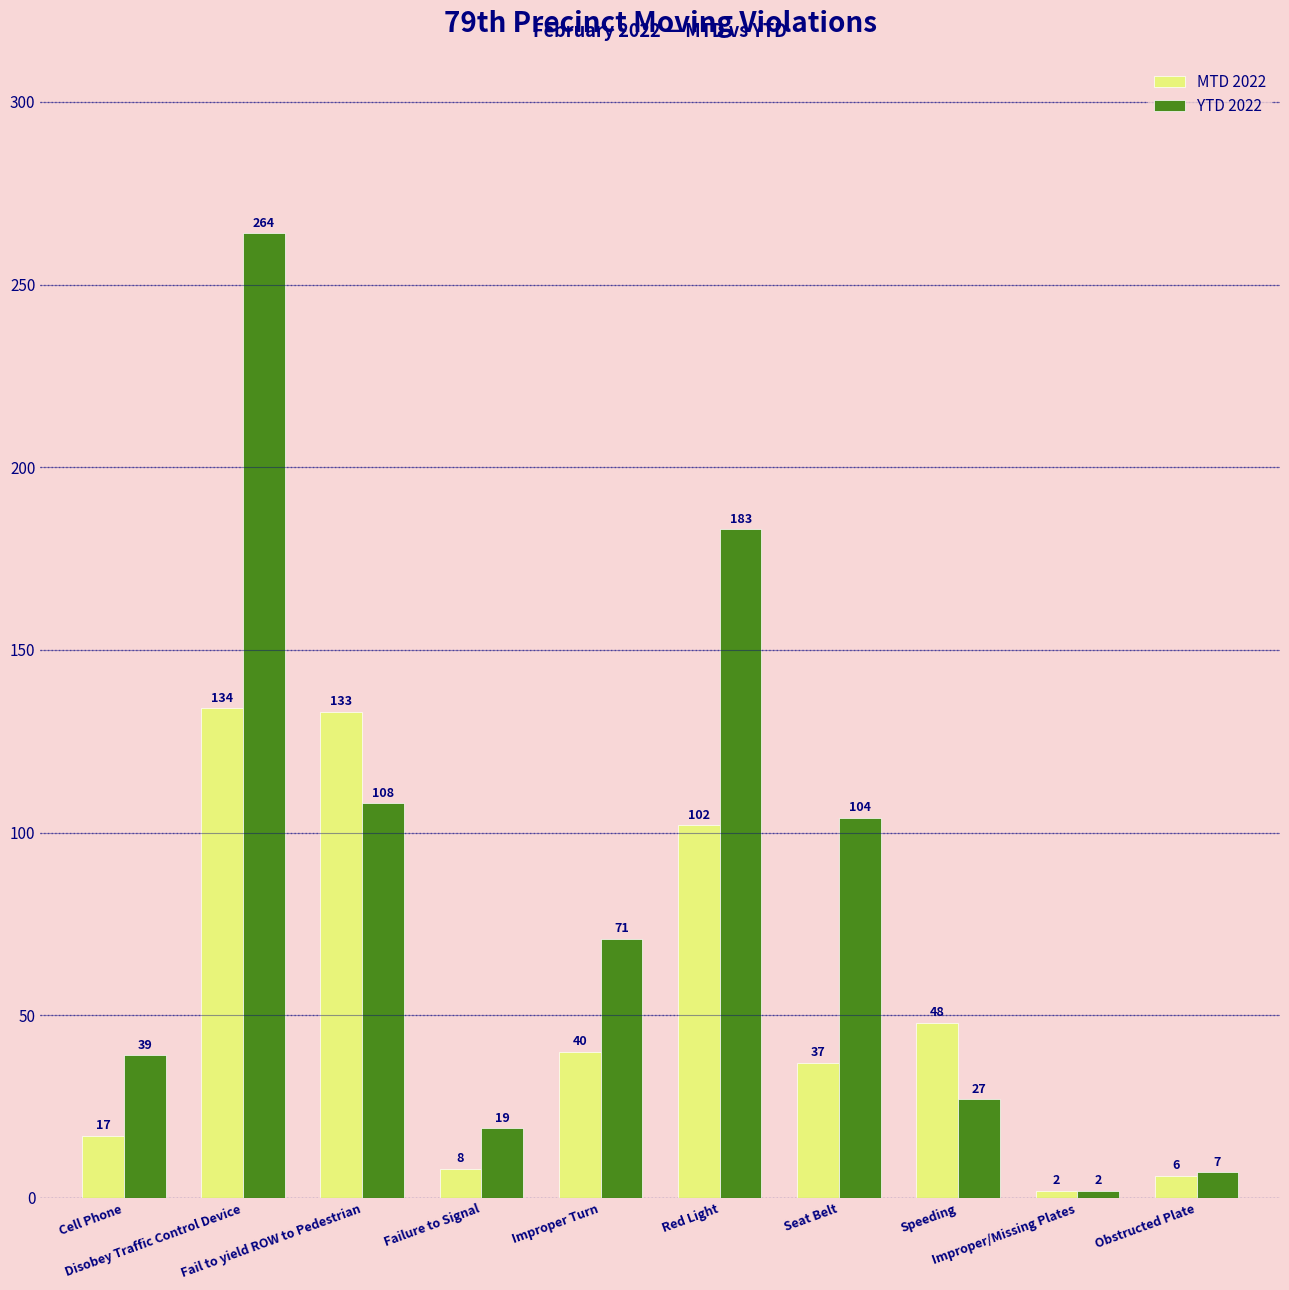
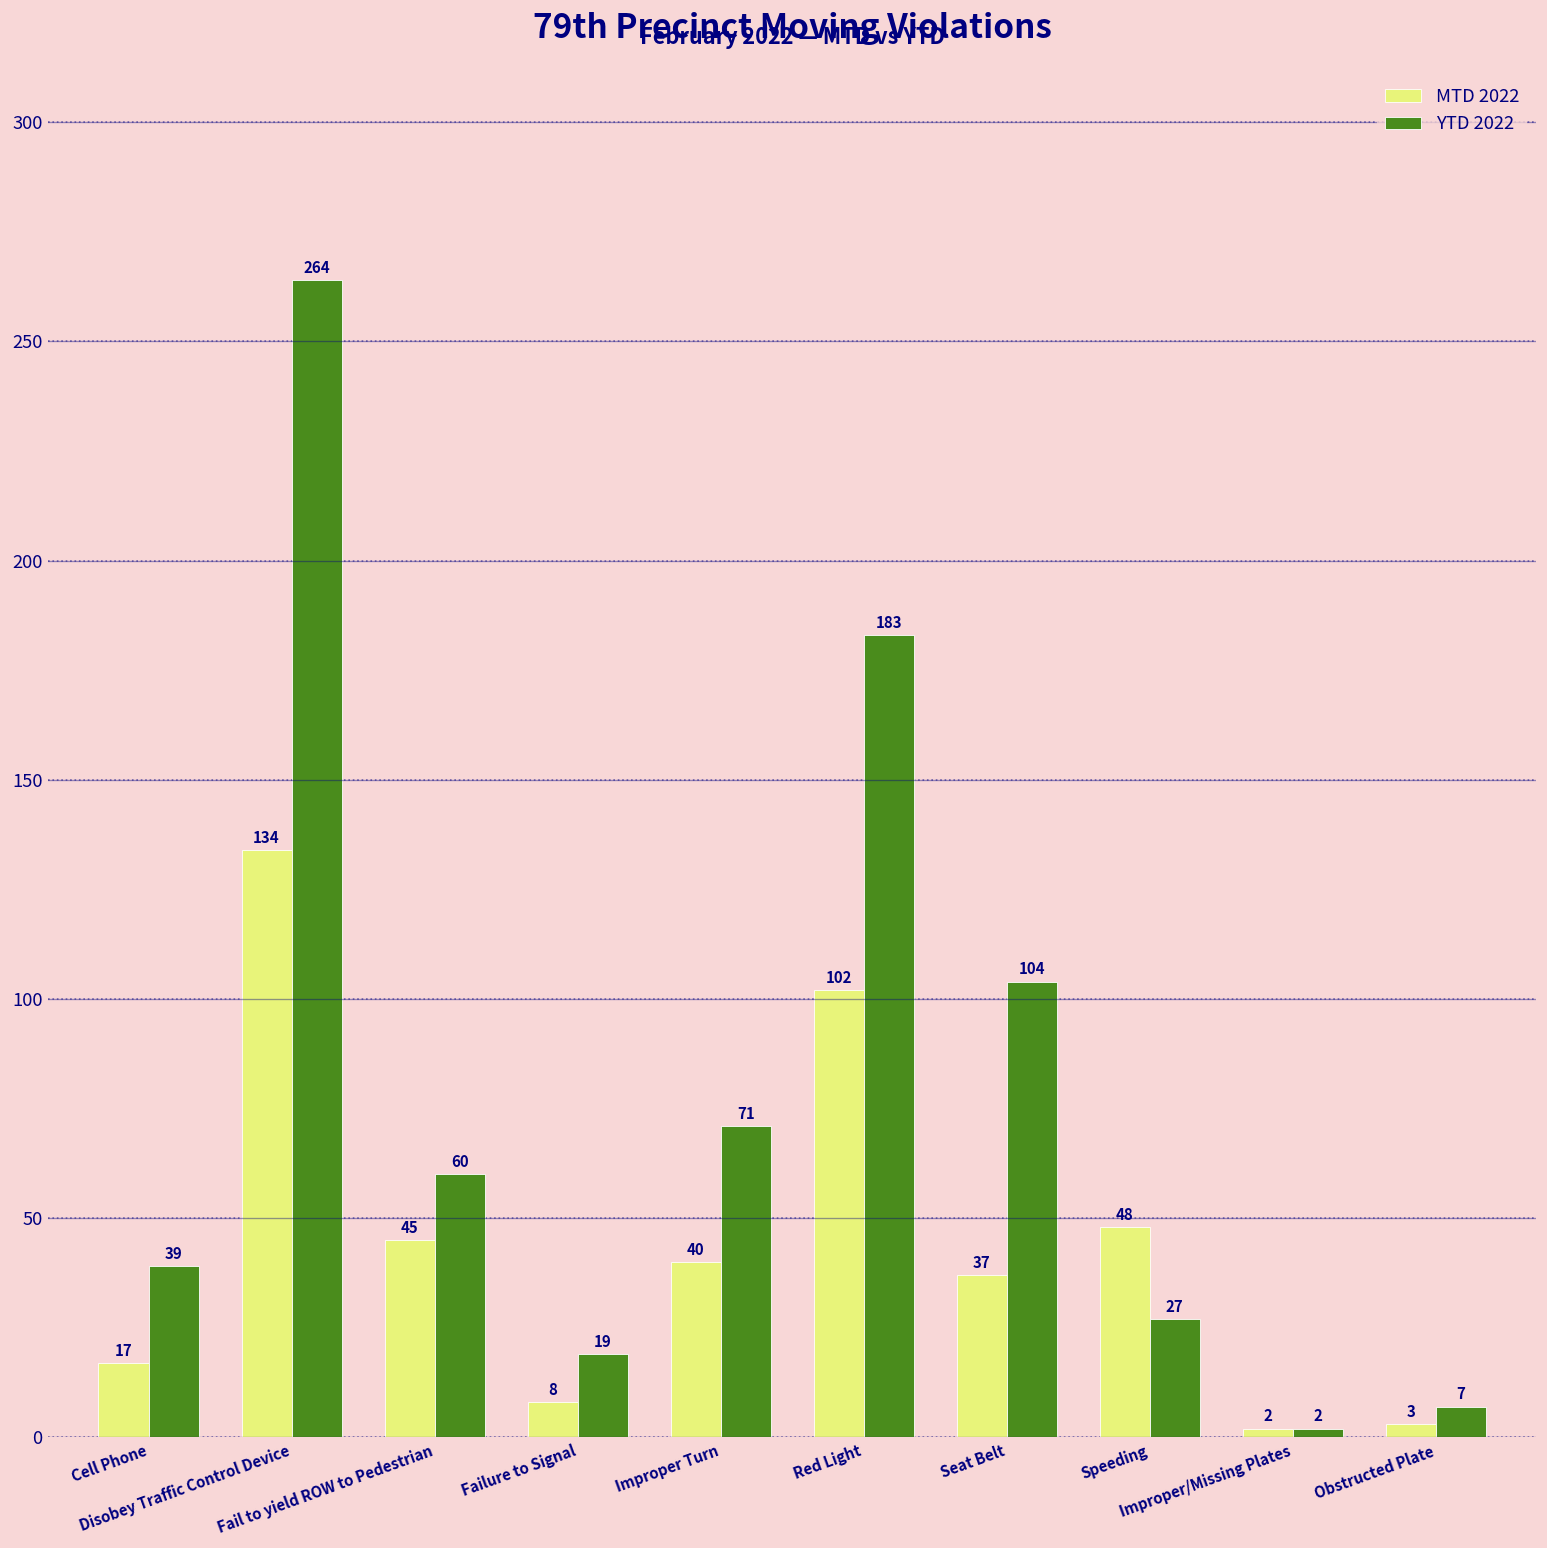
  {
    "MTD 2022": {
      "Cell Phone": 17,
      "Disobey Traffic Control Device": 134,
-     "Fail to yield ROW to Pedestrian": 133,
+     "Fail to yield ROW to Pedestrian": 45,
      "Failure to Signal": 8,
      "Improper Turn": 40,
      "Red Light": 102,
      "Seat Belt": 37,
      "Speeding": 48,
      "Improper/Missing Plates": 2,
-     "Obstructed Plate": 6
+     "Obstructed Plate": 3
    },
    "YTD 2022": {
      "Cell Phone": 39,
      "Disobey Traffic Control Device": 264,
-     "Fail to yield ROW to Pedestrian": 108,
+     "Fail to yield ROW to Pedestrian": 60,
      "Failure to Signal": 19,
      "Improper Turn": 71,
      "Red Light": 183,
      "Seat Belt": 104,
      "Speeding": 27,
      "Improper/Missing Plates": 2,
      "Obstructed Plate": 7
    }
  }
